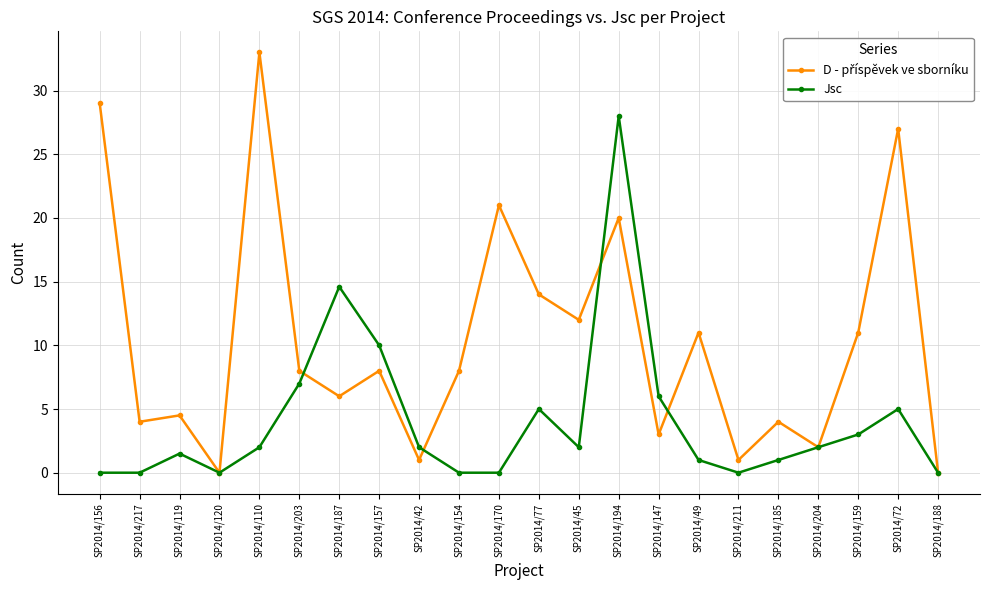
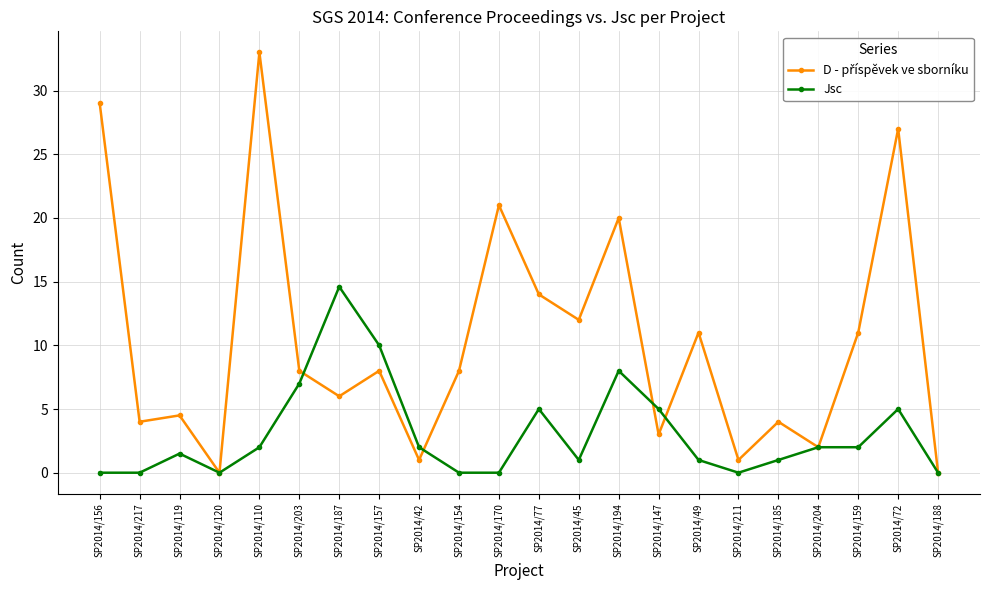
  {
    "D - příspěvek ve sborníku": {
      "SP2014/156": 29,
      "SP2014/217": 4,
      "SP2014/119": 4.5,
      "SP2014/110": 33,
      "SP2014/203": 8,
      "SP2014/187": 6,
      "SP2014/157": 8,
      "SP2014/42": 1,
      "SP2014/154": 8,
      "SP2014/170": 21,
      "SP2014/77": 14,
      "SP2014/45": 12,
      "SP2014/194": 20,
      "SP2014/147": 3,
      "SP2014/49": 11,
      "SP2014/211": 1,
      "SP2014/185": 4,
      "SP2014/159": 11,
      "SP2014/72": 27
    },
    "Jsc": {
      "SP2014/156": 0,
      "SP2014/217": 0,
      "SP2014/119": 1.5,
      "SP2014/110": 2,
      "SP2014/203": 7,
      "SP2014/187": 14.6,
      "SP2014/157": 10,
      "SP2014/42": 2,
      "SP2014/154": 0,
      "SP2014/170": 0,
      "SP2014/77": 5,
-     "SP2014/45": 2,
-     "SP2014/194": 28,
-     "SP2014/147": 6,
+     "SP2014/45": 1,
+     "SP2014/194": 8,
+     "SP2014/147": 5,
      "SP2014/49": 1,
      "SP2014/211": 0,
      "SP2014/185": 1,
-     "SP2014/159": 3,
+     "SP2014/159": 2,
      "SP2014/72": 5
    }
  }
